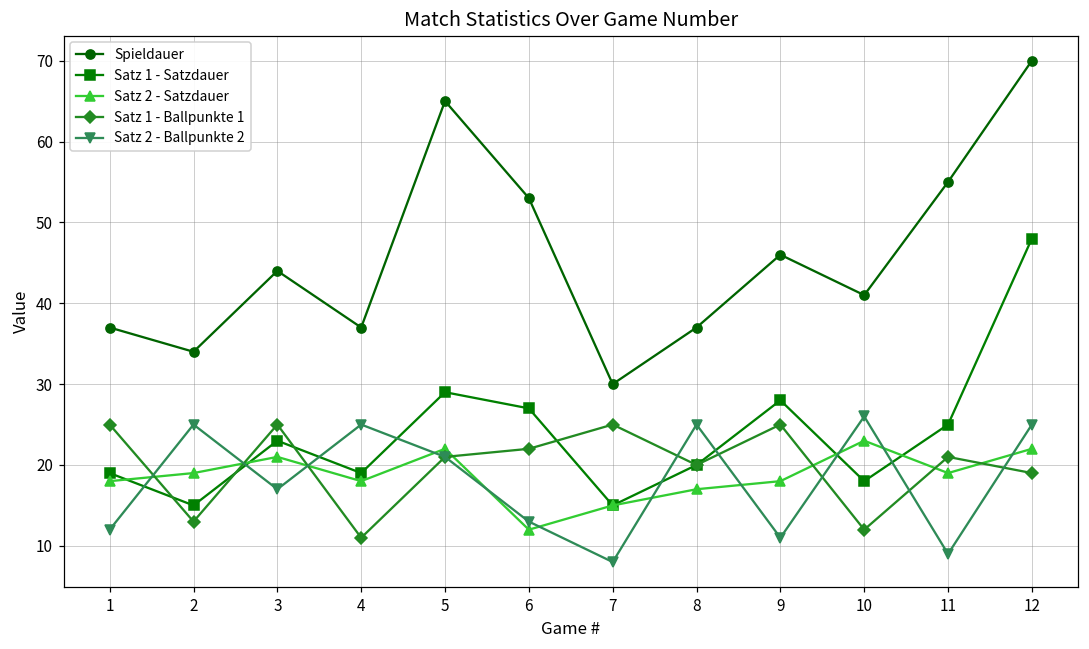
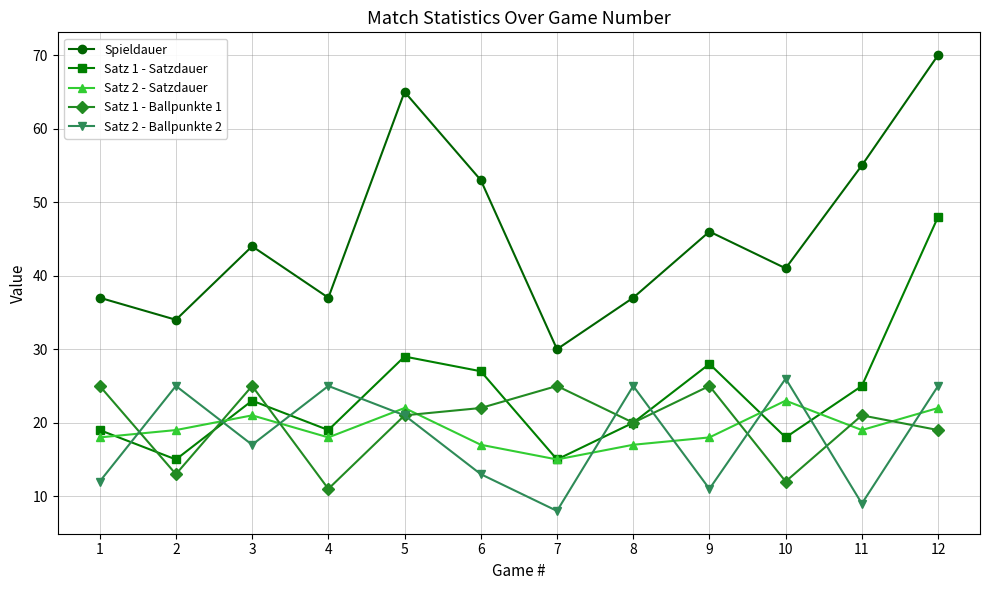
  {
    "Satz 2 - Satzdauer": {
      "1": 18,
      "2": 19,
      "3": 21,
      "4": 18,
      "5": 22,
-     "6": 12,
+     "6": 17,
      "8": 17,
      "9": 18,
      "10": 23,
      "11": 19,
      "12": 22
    }
  }
